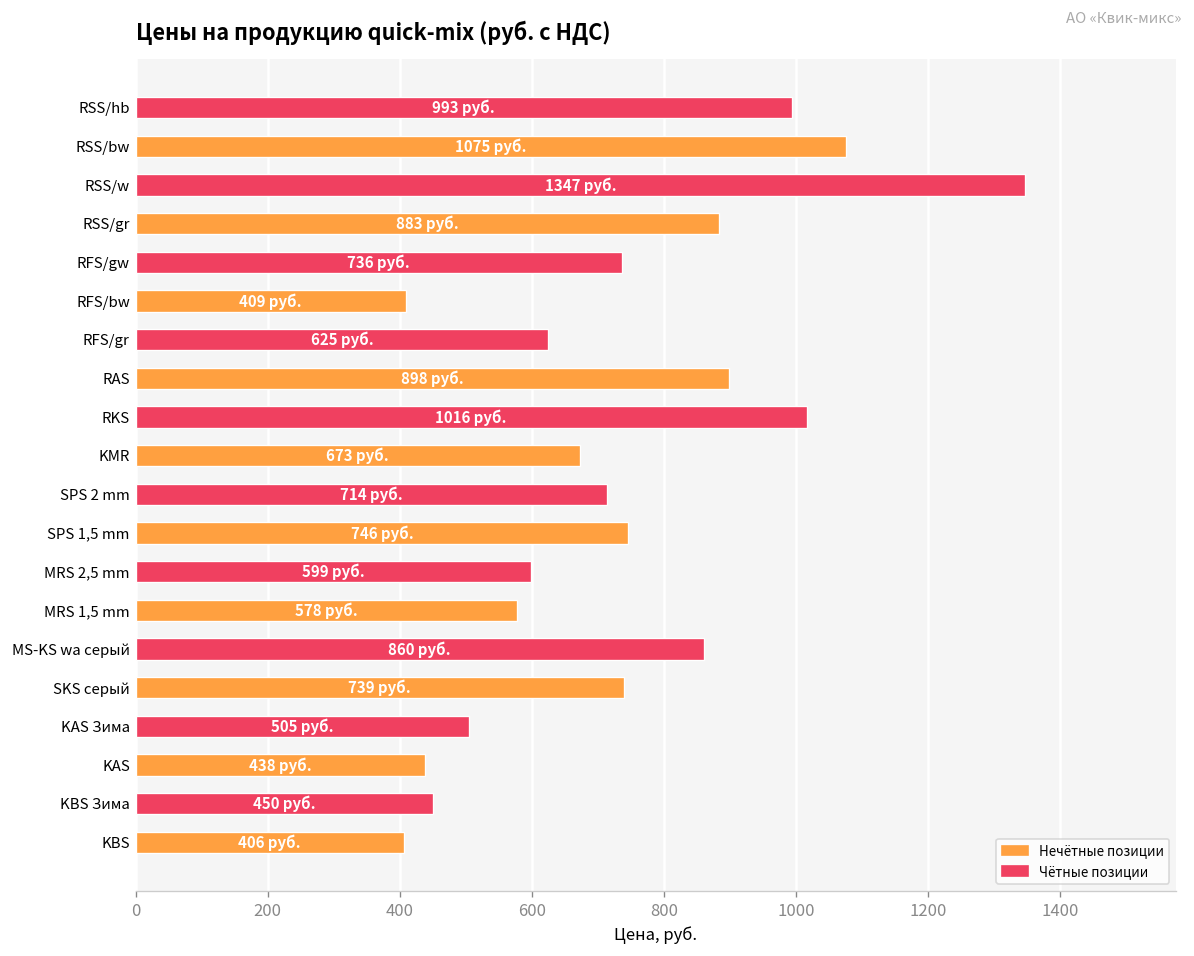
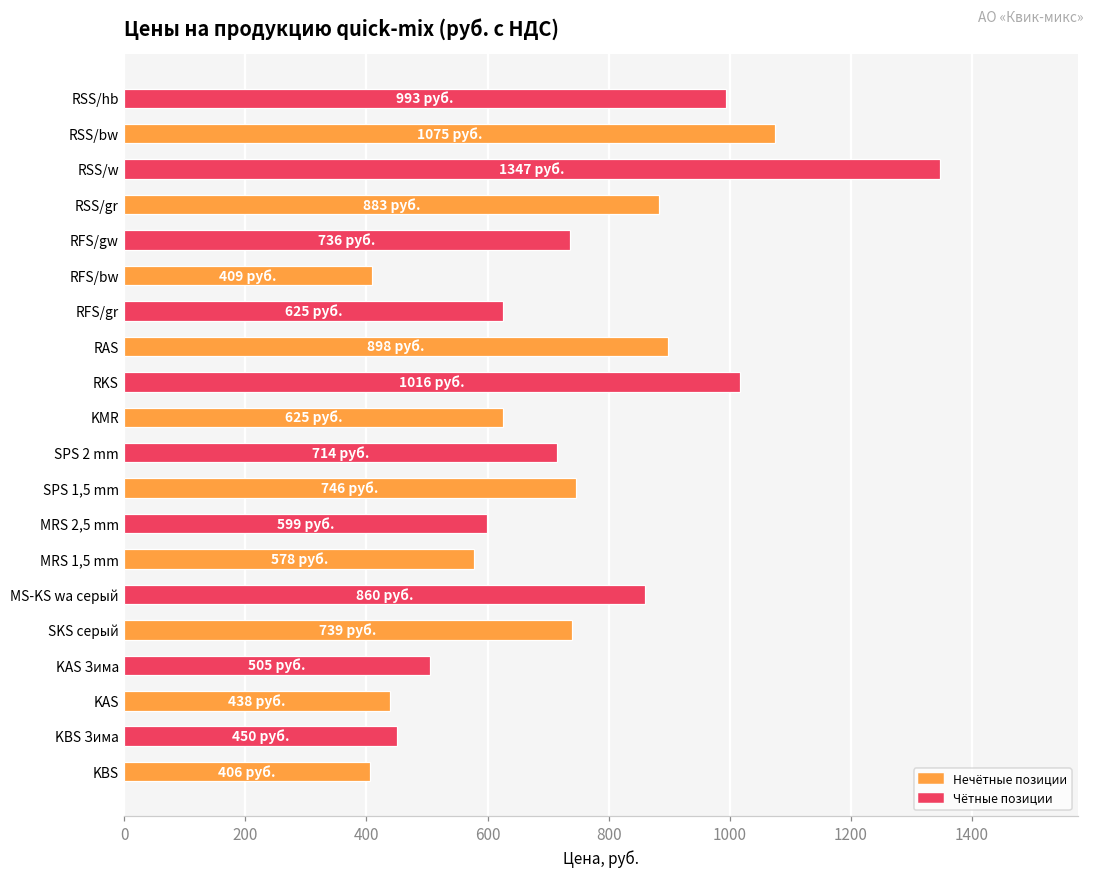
  {
    "RSS/hb": 993,
    "RSS/bw": 1075,
    "RSS/w": 1347,
    "RSS/gr": 883,
    "RFS/gw": 736,
    "RFS/bw": 409,
    "RFS/gr": 625,
    "RAS": 898,
    "RKS": 1016,
-   "KMR": 673,
+   "KMR": 625,
    "SPS 2 mm": 714,
    "SPS 1,5 mm": 746,
    "MRS 2,5 mm": 599,
    "MRS 1,5 mm": 578,
    "MS-KS wa серый": 860,
    "SKS серый": 739,
    "KAS Зима": 505,
    "KAS": 438,
    "KBS Зима": 450,
    "KBS": 406
  }
